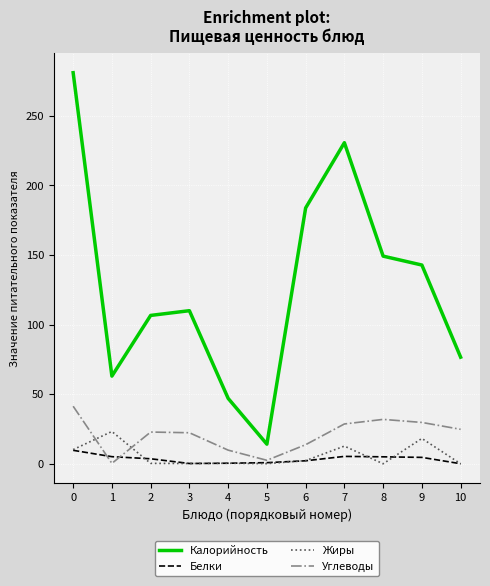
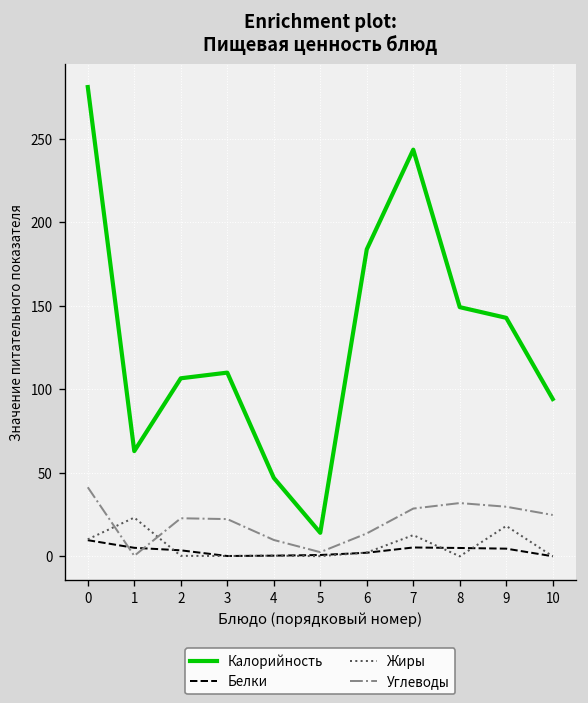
  {
    "Калорийность": {
      "0": 281,
      "1": 63,
      "2": 107,
      "3": 110,
      "4": 47,
      "5": 14,
      "6": 184,
-     "7": 231,
+     "7": 244,
      "8": 149,
      "9": 143,
-     "10": 77
+     "10": 94
    },
    "Белки": {
      "1": 5,
      "2": 4,
      "7": 5,
      "8": 5,
      "9": 5
    },
    "Жиры": {
      "1": 23,
      "2": 0,
      "7": 13,
      "8": 0,
      "9": 18
    },
    "Углеводы": {
      "0": 41,
      "1": 0,
      "2": 23,
      "3": 22,
      "4": 10,
      "6": 14,
      "7": 29,
      "8": 32,
      "9": 30,
      "10": 25
    }
  }
